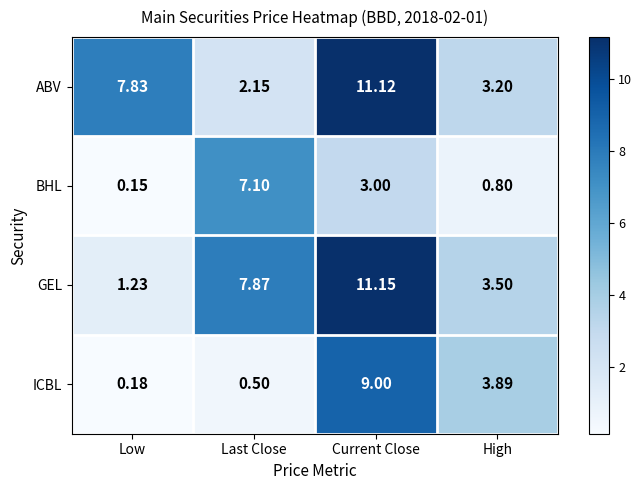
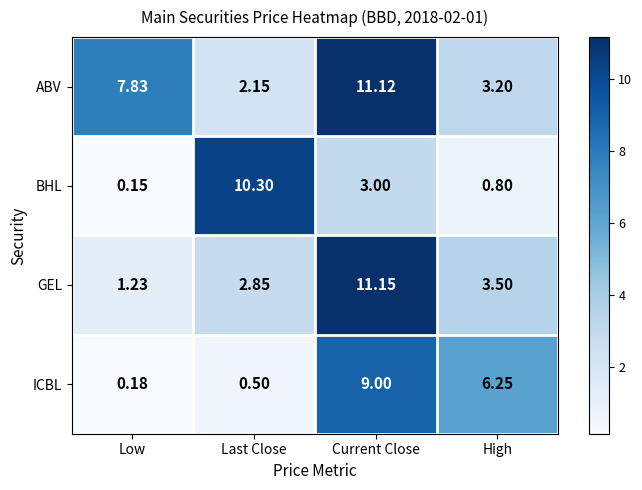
  {
    "ABV": {
      "Low": 7.83,
      "Last Close": 2.15,
      "Current Close": 11.12,
      "High": 3.20
    },
    "BHL": {
      "Low": 0.15,
-     "Last Close": 7.10,
+     "Last Close": 10.30,
      "Current Close": 3.00,
      "High": 0.80
    },
    "GEL": {
      "Low": 1.23,
-     "Last Close": 7.87,
+     "Last Close": 2.85,
      "Current Close": 11.15,
      "High": 3.50
    },
    "ICBL": {
      "Low": 0.18,
      "Last Close": 0.50,
      "Current Close": 9.00,
-     "High": 3.89
+     "High": 6.25
    }
  }
